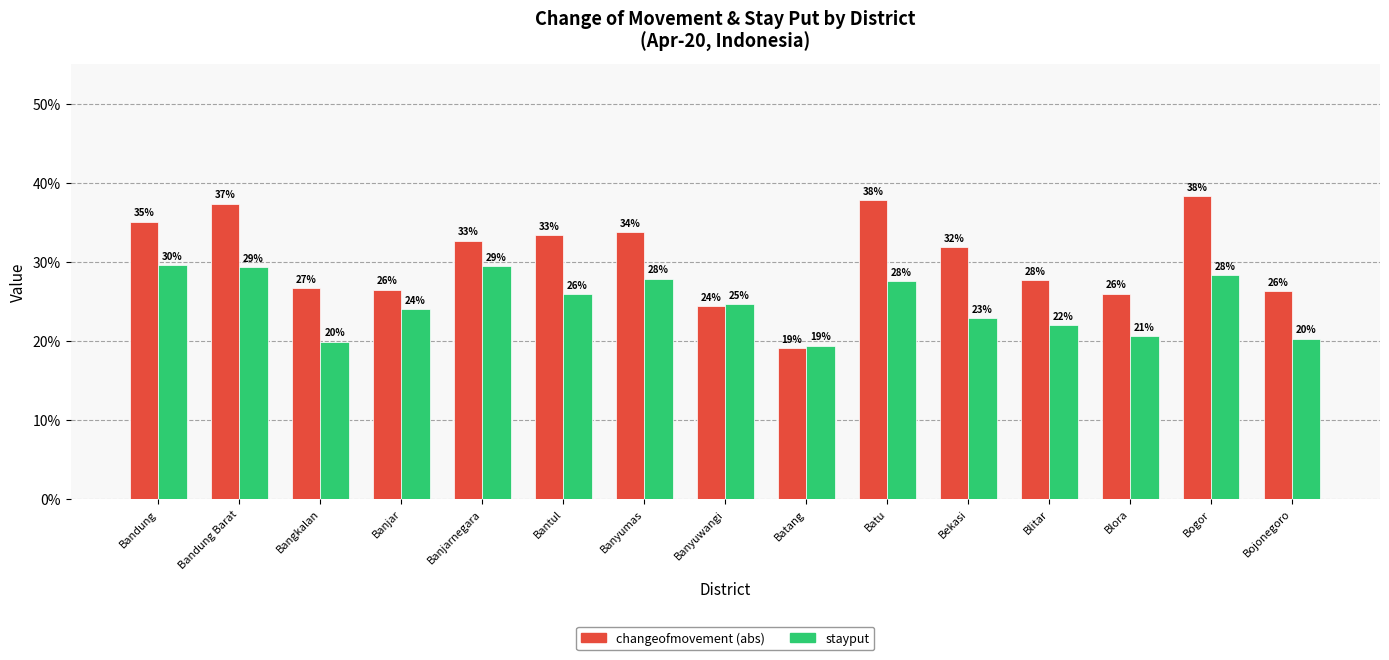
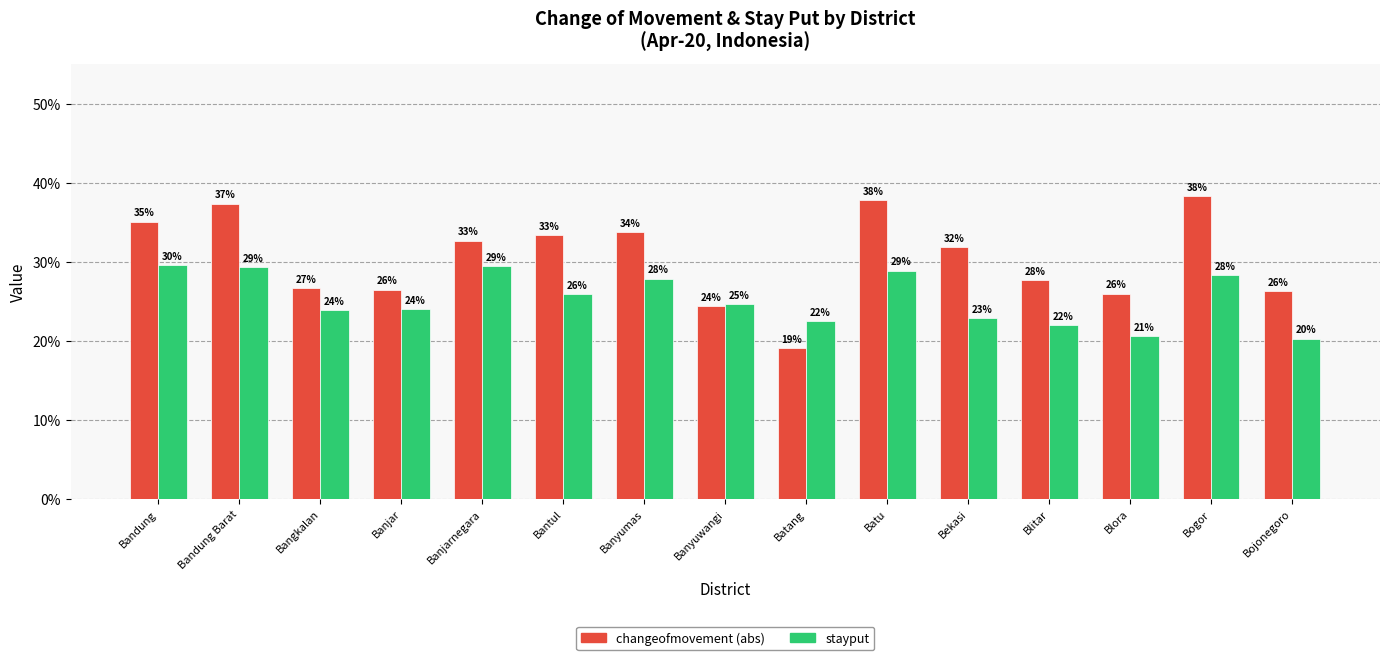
  {
    "stayput": {
      "Bandung": "30%",
      "Bandung Barat": "29%",
-     "Bangkalan": "20%",
+     "Bangkalan": "24%",
      "Banjar": "24%",
      "Banjarnegara": "29%",
      "Bantul": "26%",
      "Banyumas": "28%",
      "Banyuwangi": "25%",
-     "Batang": "19%",
-     "Batu": "28%",
+     "Batang": "22%",
+     "Batu": "29%",
      "Bekasi": "23%",
      "Blitar": "22%",
      "Blora": "21%",
      "Bogor": "28%",
      "Bojonegoro": "20%"
    }
  }
